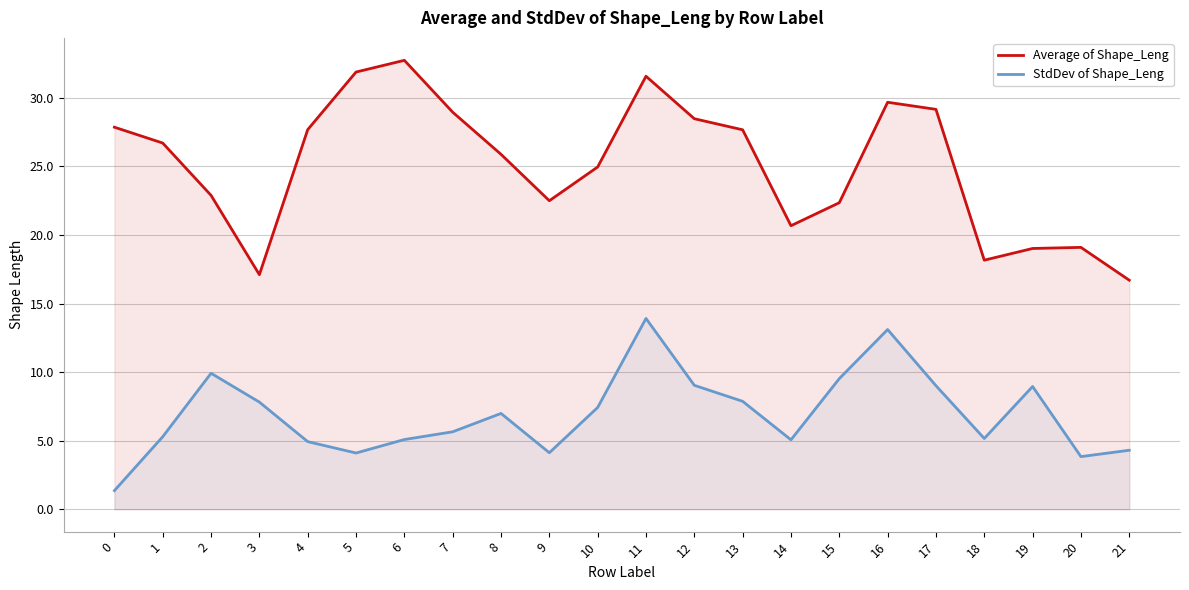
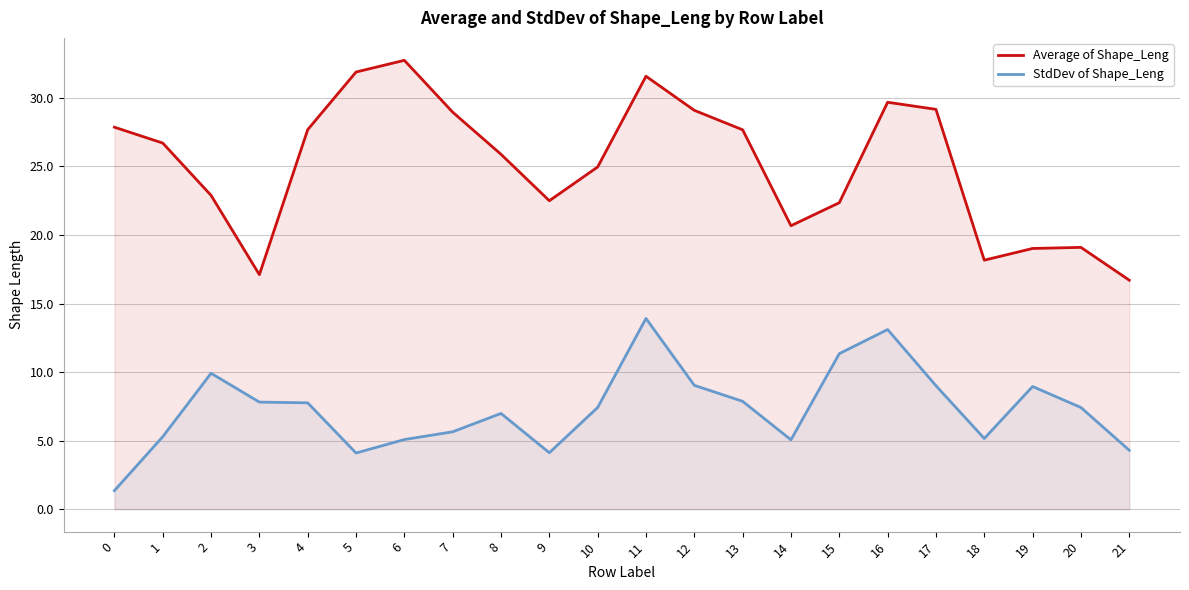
  {
    "Average of Shape_Leng": {
      "0": 27.9,
      "1": 26.7,
      "2": 22.9,
      "3": 17.1,
      "4": 27.7,
      "5": 31.9,
      "6": 32.7,
      "7": 29.0,
      "8": 25.9,
      "9": 22.5,
      "10": 25.0,
      "11": 31.6,
-     "12": 28.5,
+     "12": 29.1,
      "13": 27.7,
      "14": 20.7,
      "15": 22.4,
      "16": 29.7,
      "17": 29.2,
      "18": 18.2,
      "19": 19.0,
      "20": 19.1,
      "21": 16.7
    },
    "StdDev of Shape_Leng": {
      "0": 1.4,
      "1": 5.3,
      "2": 9.9,
      "3": 7.8,
-     "4": 4.9,
+     "4": 7.8,
      "5": 4.1,
      "6": 5.1,
      "7": 5.6,
      "8": 7.0,
      "9": 4.1,
      "10": 7.4,
      "11": 13.9,
      "12": 9.0,
      "13": 7.9,
      "14": 5.1,
-     "15": 9.5,
+     "15": 11.3,
      "16": 13.1,
      "17": 9.0,
      "18": 5.2,
      "19": 9.0,
-     "20": 3.8,
+     "20": 7.4,
      "21": 4.3
    }
  }
